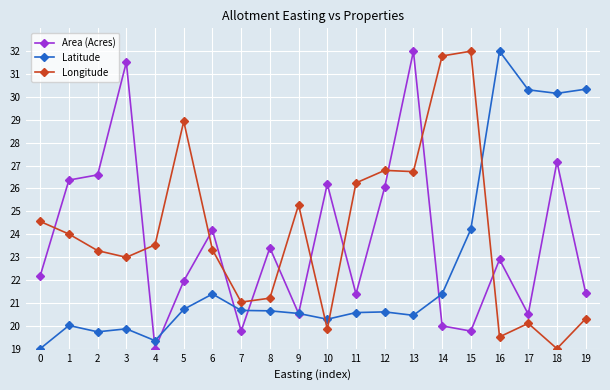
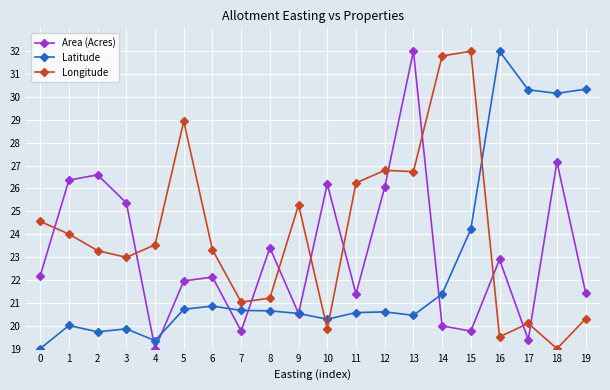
  {
    "Area (Acres)": {
      "0": 22.2,
      "1": 26.4,
      "2": 26.6,
-     "3": 31.5,
+     "3": 25.4,
      "4": 19.0,
      "5": 22.0,
-     "6": 24.2,
+     "6": 22.1,
      "7": 19.8,
      "8": 23.4,
      "10": 26.2,
      "11": 21.4,
      "12": 26.1,
      "13": 32.0,
      "14": 20.0,
      "15": 19.8,
      "16": 22.9,
-     "17": 20.5,
+     "17": 19.4,
      "18": 27.2,
      "19": 21.4
    },
    "Latitude": {
      "0": 19.0,
      "1": 20.0,
      "2": 19.7,
      "3": 19.9,
      "4": 19.3,
      "5": 20.7,
-     "6": 21.4,
+     "6": 20.9,
      "7": 20.7,
      "8": 20.7,
      "10": 20.3,
      "11": 20.6,
      "12": 20.6,
      "13": 20.5,
      "14": 21.4,
      "15": 24.2,
      "16": 32.0,
      "17": 30.3,
      "18": 30.2,
      "19": 30.3
    },
    "Longitude": {
      "0": 24.6,
      "1": 24.0,
      "2": 23.3,
      "3": 23.0,
      "4": 23.5,
      "5": 28.9,
      "6": 23.3,
      "7": 21.0,
      "8": 21.2,
      "9": 25.3,
      "10": 19.9,
      "11": 26.2,
      "12": 26.8,
      "13": 26.7,
      "14": 31.8,
      "15": 32.0,
      "16": 19.5,
      "17": 20.1,
      "18": 19.0,
      "19": 20.3
    }
  }
